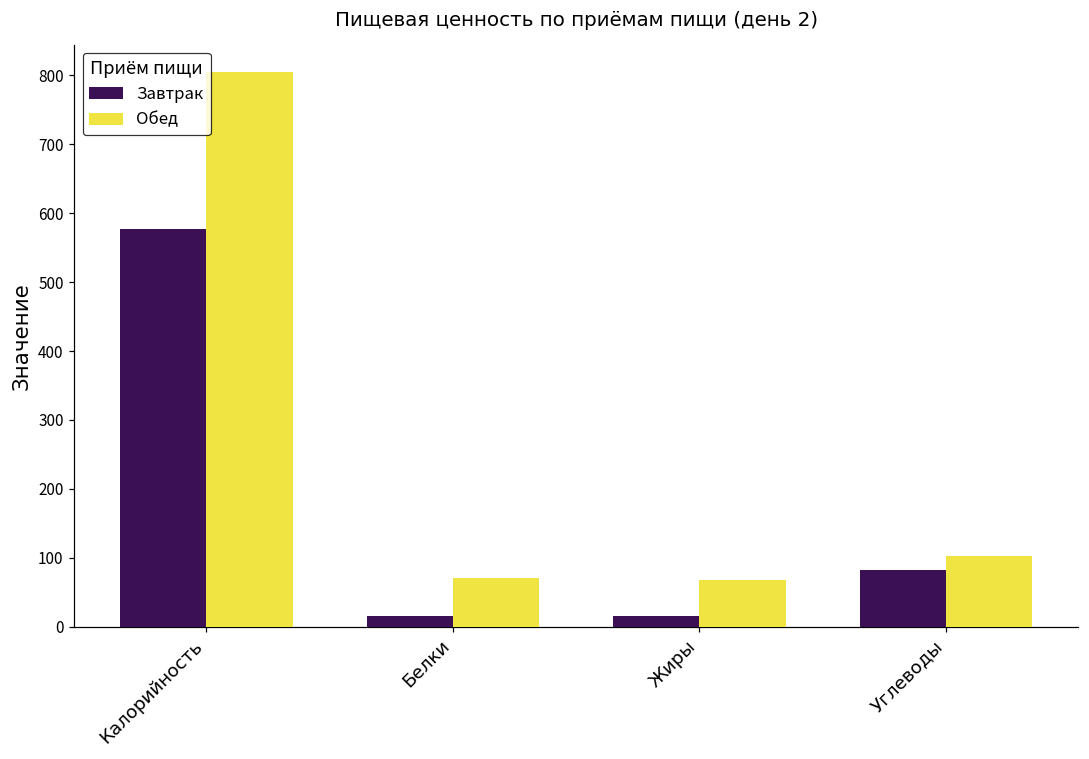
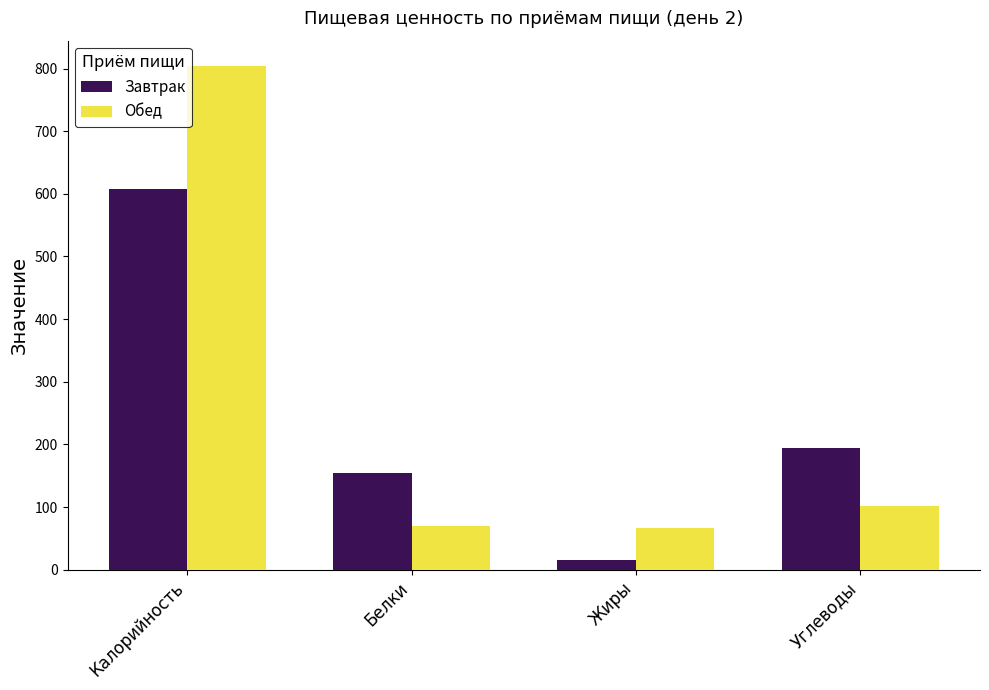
  {
    "Завтрак": {
-     "Калорийность": 580,
-     "Белки": 20,
+     "Калорийность": 610,
+     "Белки": 150,
      "Жиры": 20,
-     "Углеводы": 80
+     "Углеводы": 190
    },
    "Обед": {
      "Калорийность": 800,
      "Белки": 70,
      "Жиры": 70,
      "Углеводы": 100
    }
  }
